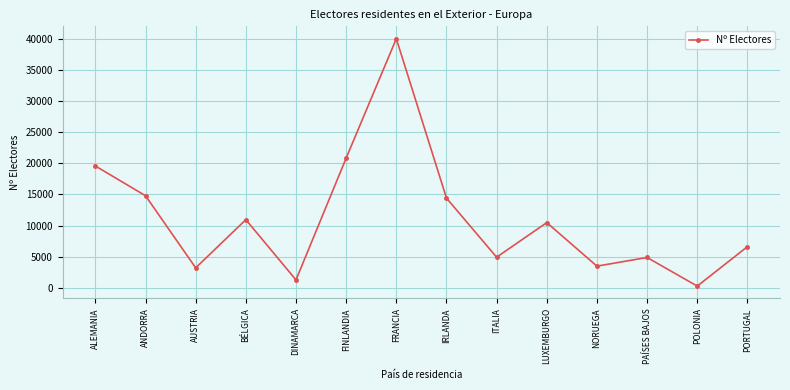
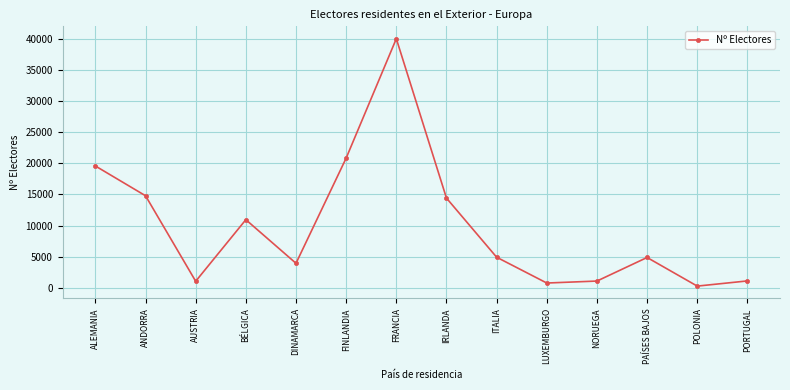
  {
    "ALEMANIA": 20000,
    "ANDORRA": 15000,
-   "AUSTRIA": 3000,
+   "AUSTRIA": 1000,
    "BÉLGICA": 11000,
-   "DINAMARCA": 1000,
+   "DINAMARCA": 4000,
    "FINLANDIA": 21000,
    "FRANCIA": 40000,
    "IRLANDA": 14000,
    "ITALIA": 5000,
-   "LUXEMBURGO": 10000,
-   "NORUEGA": 3000,
+   "LUXEMBURGO": 1000,
+   "NORUEGA": 1000,
    "PAÍSES BAJOS": 5000,
    "POLONIA": 0,
-   "PORTUGAL": 7000
+   "PORTUGAL": 1000
  }
